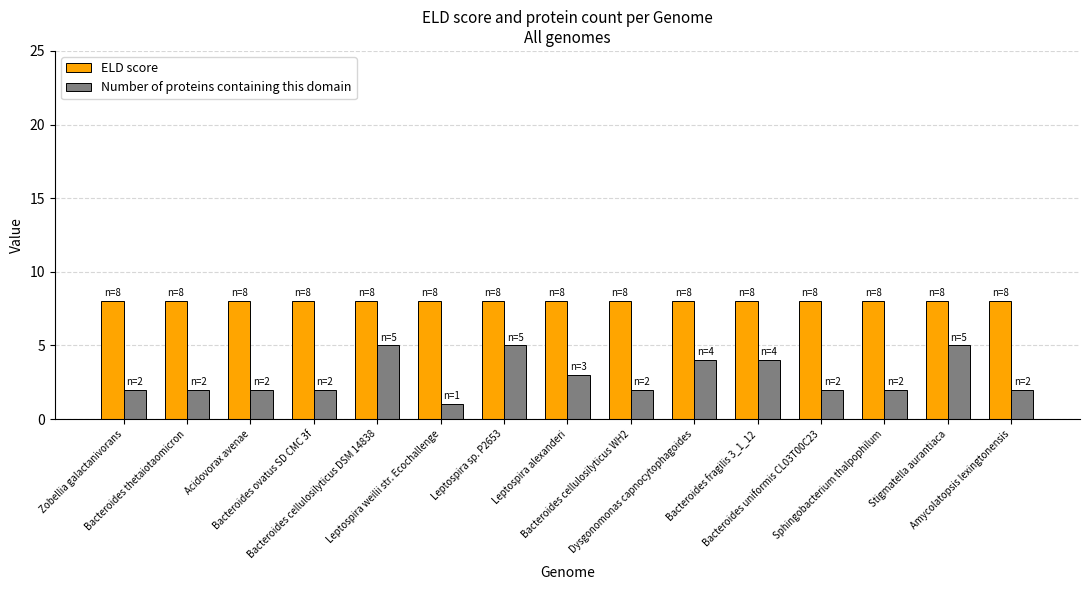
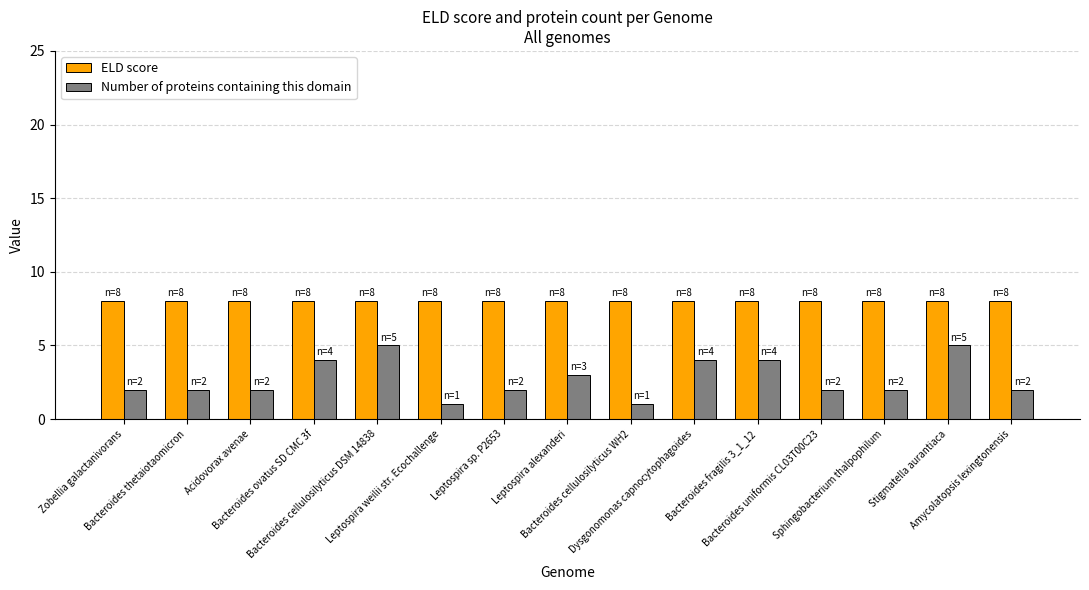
  {
    "ELD score": {
      "Zobellia galactanivorans": 8,
      "Bacteroides thetaiotaomicron": 8,
      "Acidovorax avenae": 8,
      "Bacteroides ovatus SD CMC 3f": 8,
      "Bacteroides cellulosilyticus DSM 14838": 8,
      "Leptospira weilii str. Ecochallenge": 8,
      "Leptospira sp. P2653": 8,
      "Leptospira alexanderi": 8,
      "Bacteroides cellulosilyticus WH2": 8,
      "Dysgonomonas capnocytophagoides": 8,
      "Bacteroides fragilis 3_1_12": 8,
      "Bacteroides uniformis CL03T00C23": 8,
      "Sphingobacterium thalpophilum": 8,
      "Stigmatella aurantiaca": 8,
      "Amycolatopsis lexingtonensis": 8
    },
    "Number of proteins containing this domain": {
      "Zobellia galactanivorans": 2,
      "Bacteroides thetaiotaomicron": 2,
      "Acidovorax avenae": 2,
-     "Bacteroides ovatus SD CMC 3f": 2,
+     "Bacteroides ovatus SD CMC 3f": 4,
      "Bacteroides cellulosilyticus DSM 14838": 5,
      "Leptospira weilii str. Ecochallenge": 1,
-     "Leptospira sp. P2653": 5,
+     "Leptospira sp. P2653": 2,
      "Leptospira alexanderi": 3,
-     "Bacteroides cellulosilyticus WH2": 2,
+     "Bacteroides cellulosilyticus WH2": 1,
      "Dysgonomonas capnocytophagoides": 4,
      "Bacteroides fragilis 3_1_12": 4,
      "Bacteroides uniformis CL03T00C23": 2,
      "Sphingobacterium thalpophilum": 2,
      "Stigmatella aurantiaca": 5,
      "Amycolatopsis lexingtonensis": 2
    }
  }
